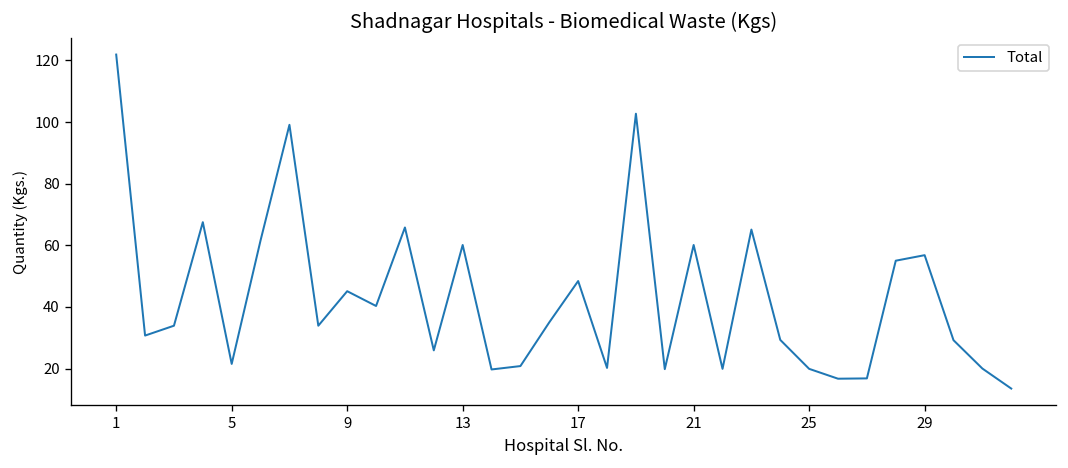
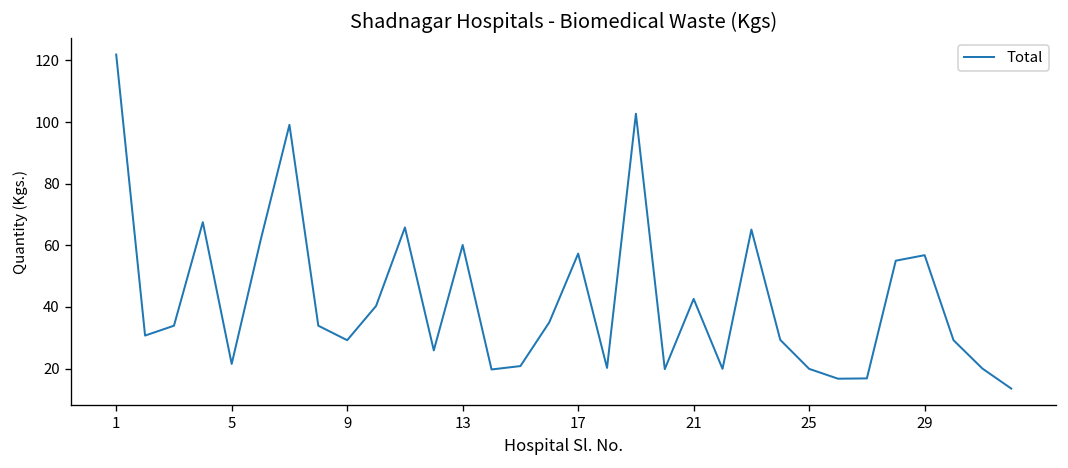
  {
    "1": 122,
    "5": 22,
-   "9": 45,
+   "9": 29,
    "13": 60,
-   "17": 48,
-   "21": 60,
+   "17": 57,
+   "21": 43,
    "25": 20,
    "29": 57
  }
